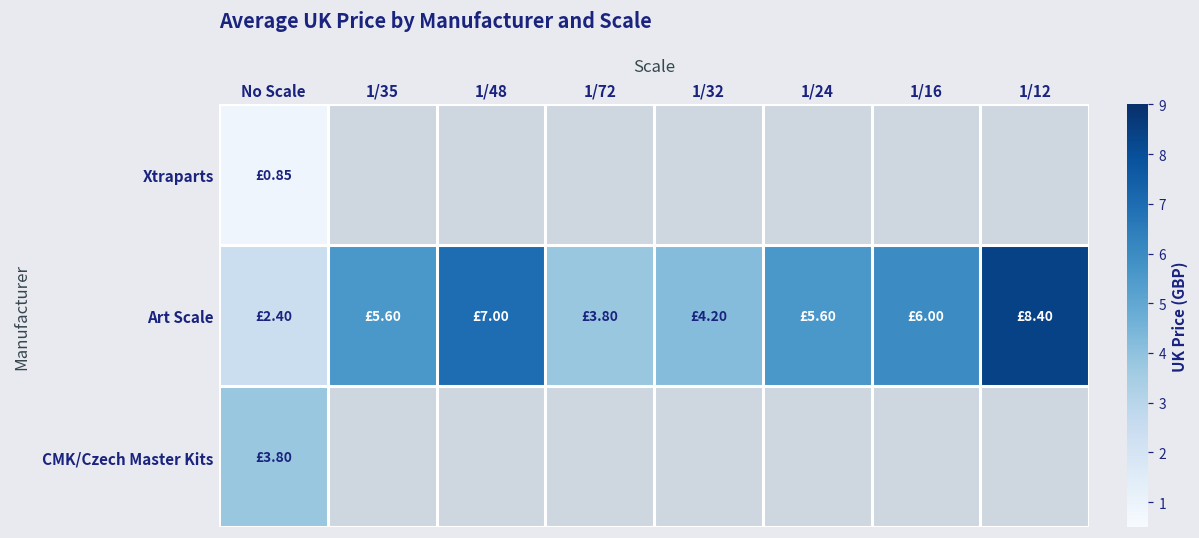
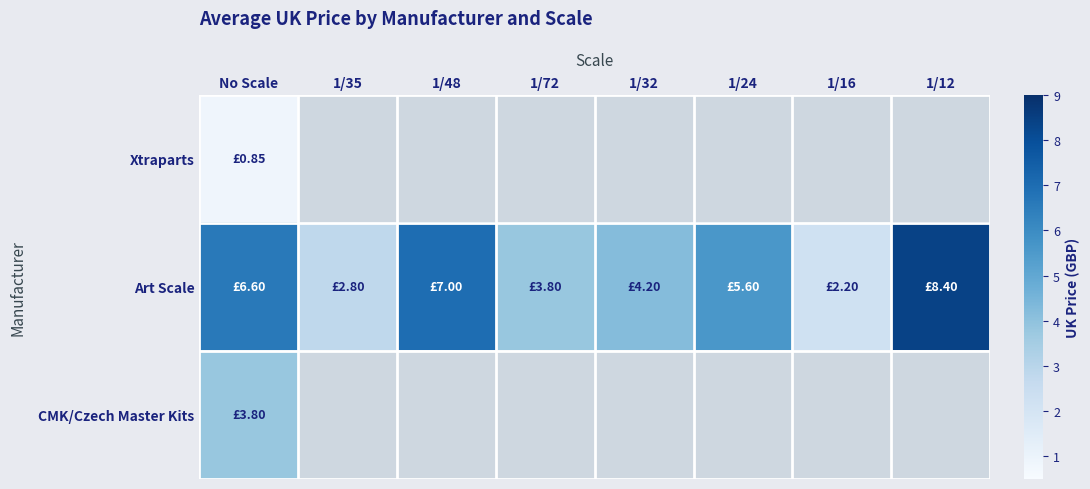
  {
    "Xtraparts": {
      "No Scale": "£0.85"
    },
    "Art Scale": {
-     "No Scale": "£2.40",
-     "1/35": "£5.60",
+     "No Scale": "£6.60",
+     "1/35": "£2.80",
      "1/48": "£7.00",
      "1/72": "£3.80",
      "1/32": "£4.20",
      "1/24": "£5.60",
-     "1/16": "£6.00",
+     "1/16": "£2.20",
      "1/12": "£8.40"
    },
    "CMK/Czech Master Kits": {
      "No Scale": "£3.80"
    }
  }
